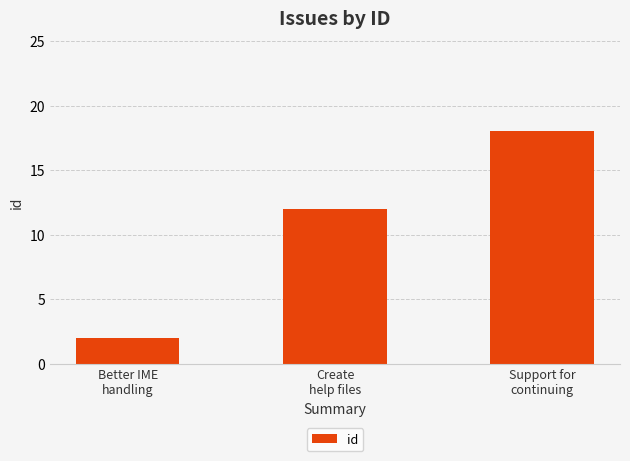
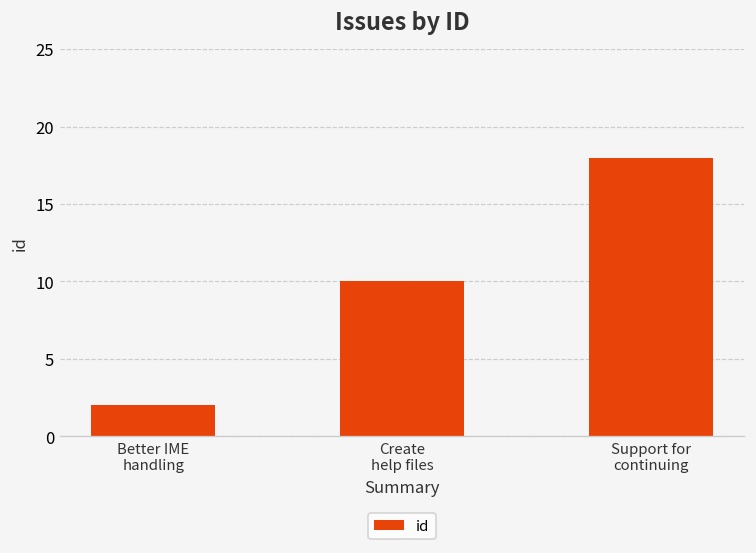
  {
    "Better IME handling": 2,
-   "Create help files": 12,
+   "Create help files": 10,
    "Support for continuing": 18
  }
